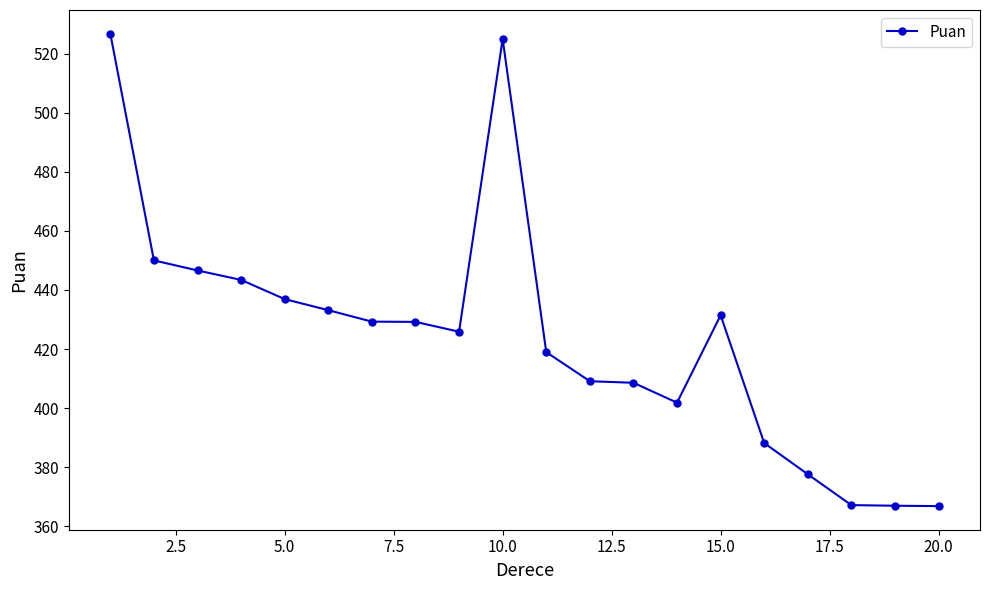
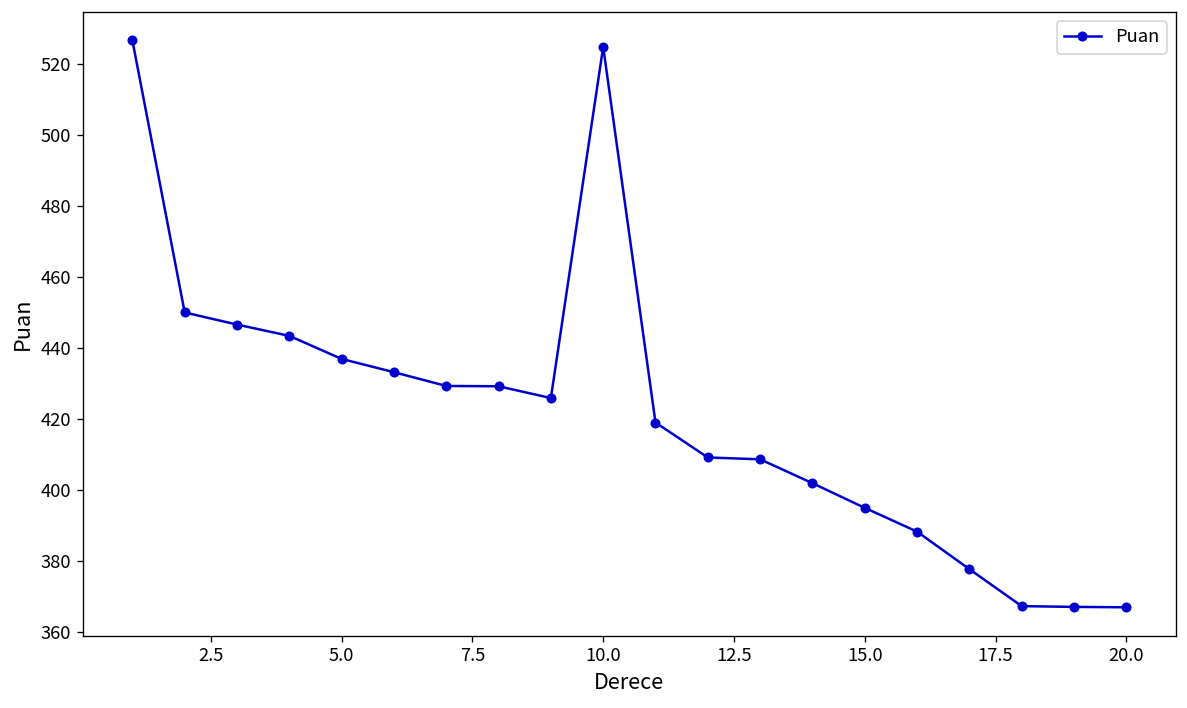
  {
    "5.0": 437,
    "10.0": 525,
-   "15.0": 431,
+   "15.0": 395,
    "20.0": 367
  }
